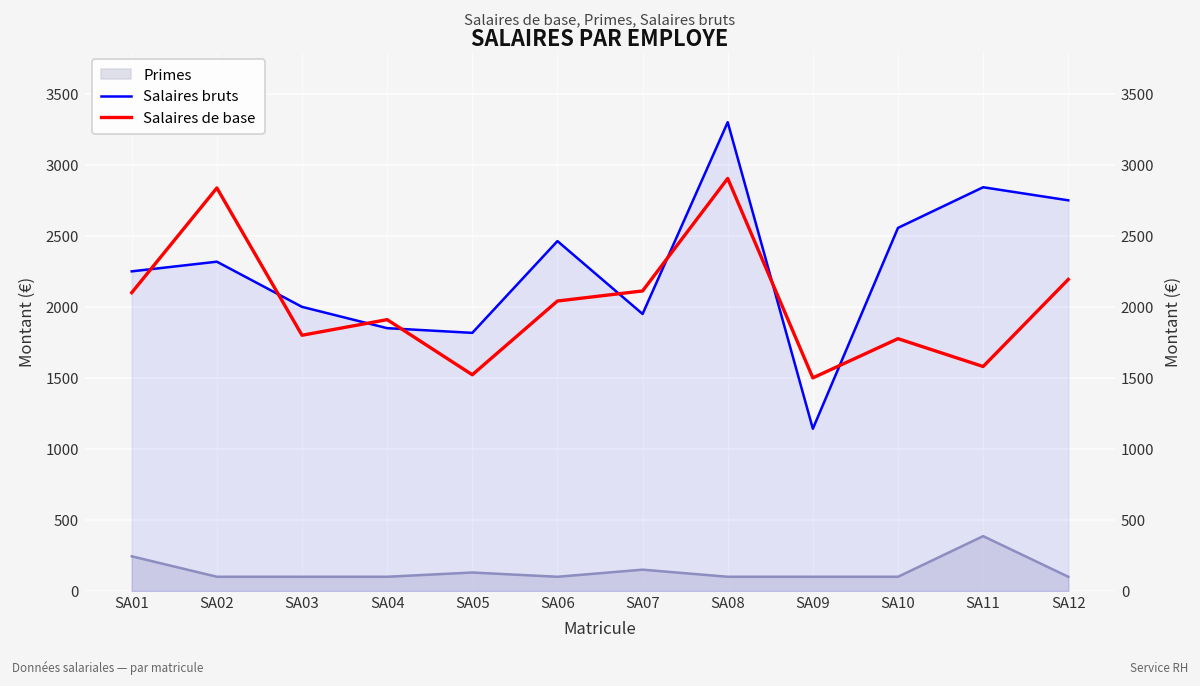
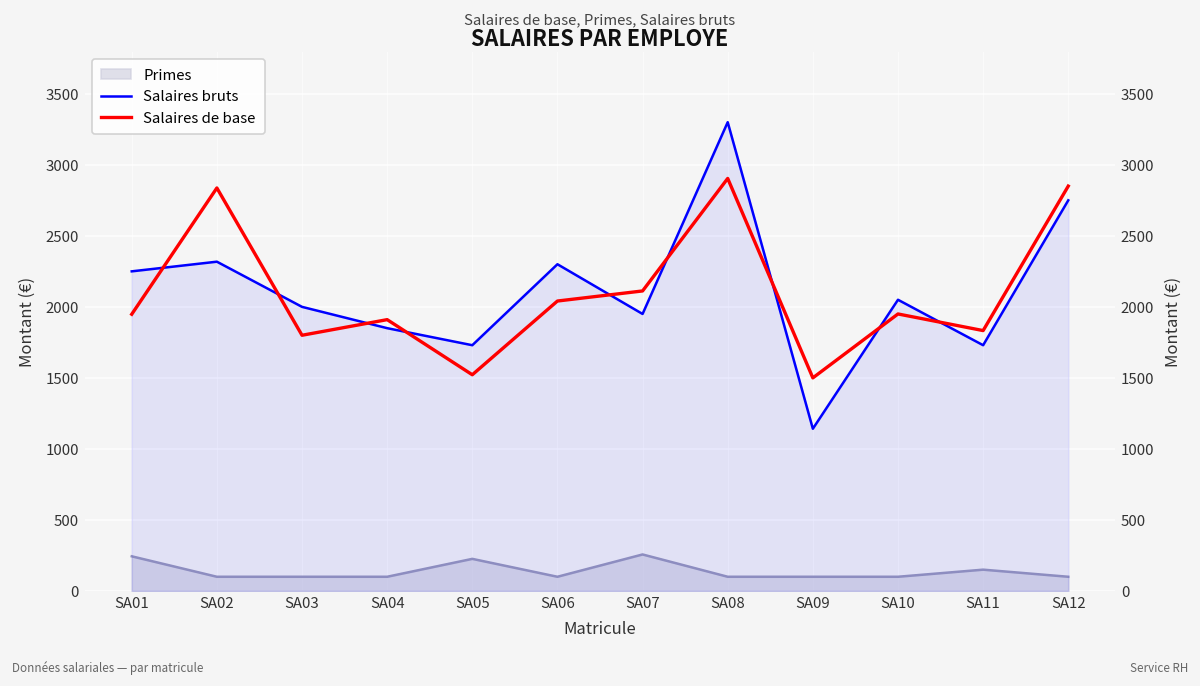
  {
    "Primes": {
      "SA01": 240,
      "SA02": 100,
      "SA03": 100,
      "SA04": 100,
-     "SA05": 130,
+     "SA05": 230,
      "SA06": 100,
-     "SA07": 150,
+     "SA07": 260,
      "SA08": 100,
      "SA09": 100,
      "SA10": 100,
-     "SA11": 390,
+     "SA11": 150,
      "SA12": 100
    },
    "Salaires bruts": {
      "SA01": 2250,
      "SA02": 2320,
      "SA03": 2000,
      "SA04": 1850,
-     "SA05": 1820,
-     "SA06": 2460,
+     "SA05": 1730,
+     "SA06": 2300,
      "SA07": 1950,
      "SA08": 3300,
      "SA09": 1140,
-     "SA10": 2560,
-     "SA11": 2840,
+     "SA10": 2050,
+     "SA11": 1730,
      "SA12": 2750
    },
    "Salaires de base": {
-     "SA01": 2100,
+     "SA01": 1950,
      "SA02": 2840,
      "SA03": 1800,
      "SA04": 1910,
      "SA05": 1520,
      "SA06": 2040,
      "SA07": 2110,
      "SA08": 2900,
      "SA09": 1500,
-     "SA10": 1780,
-     "SA11": 1580,
-     "SA12": 2190
+     "SA10": 1950,
+     "SA11": 1830,
+     "SA12": 2850
    }
  }
